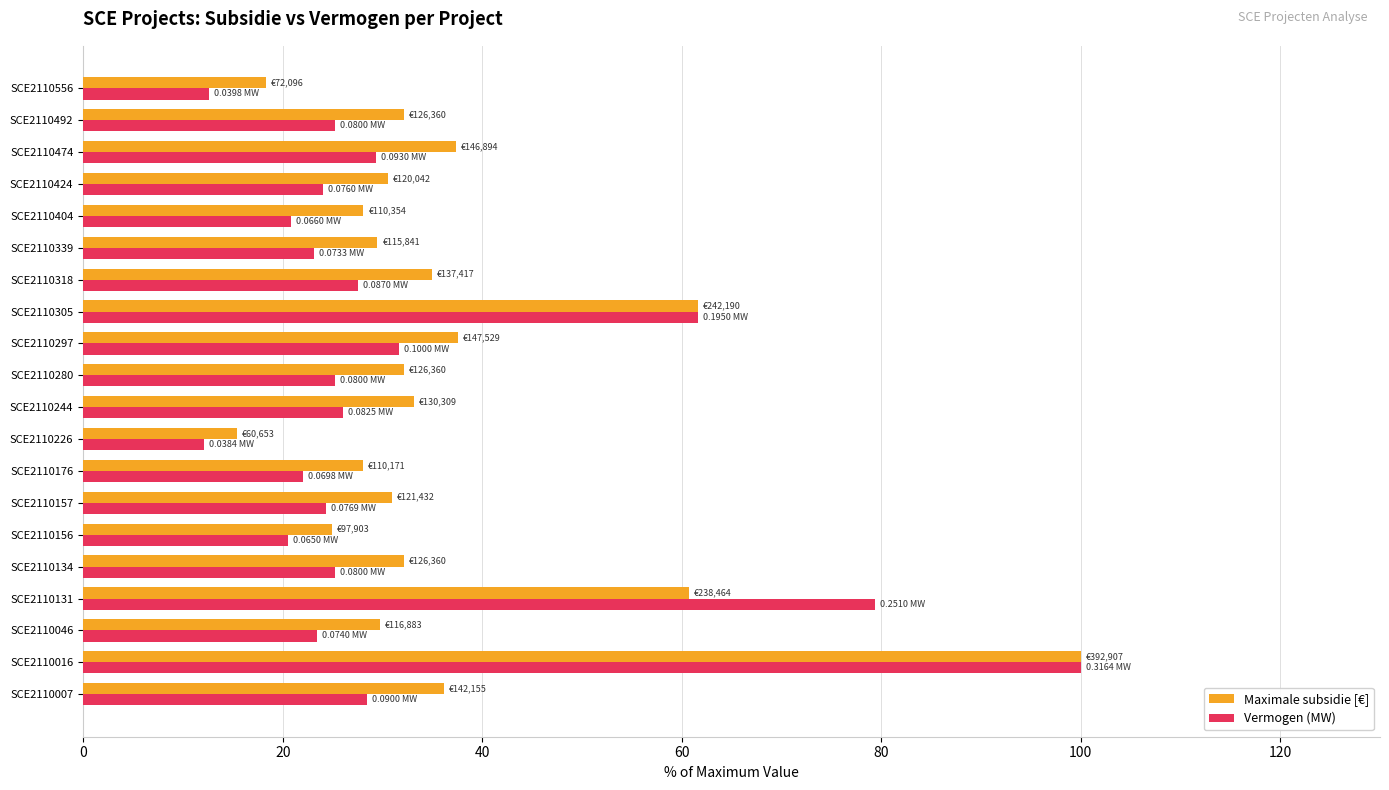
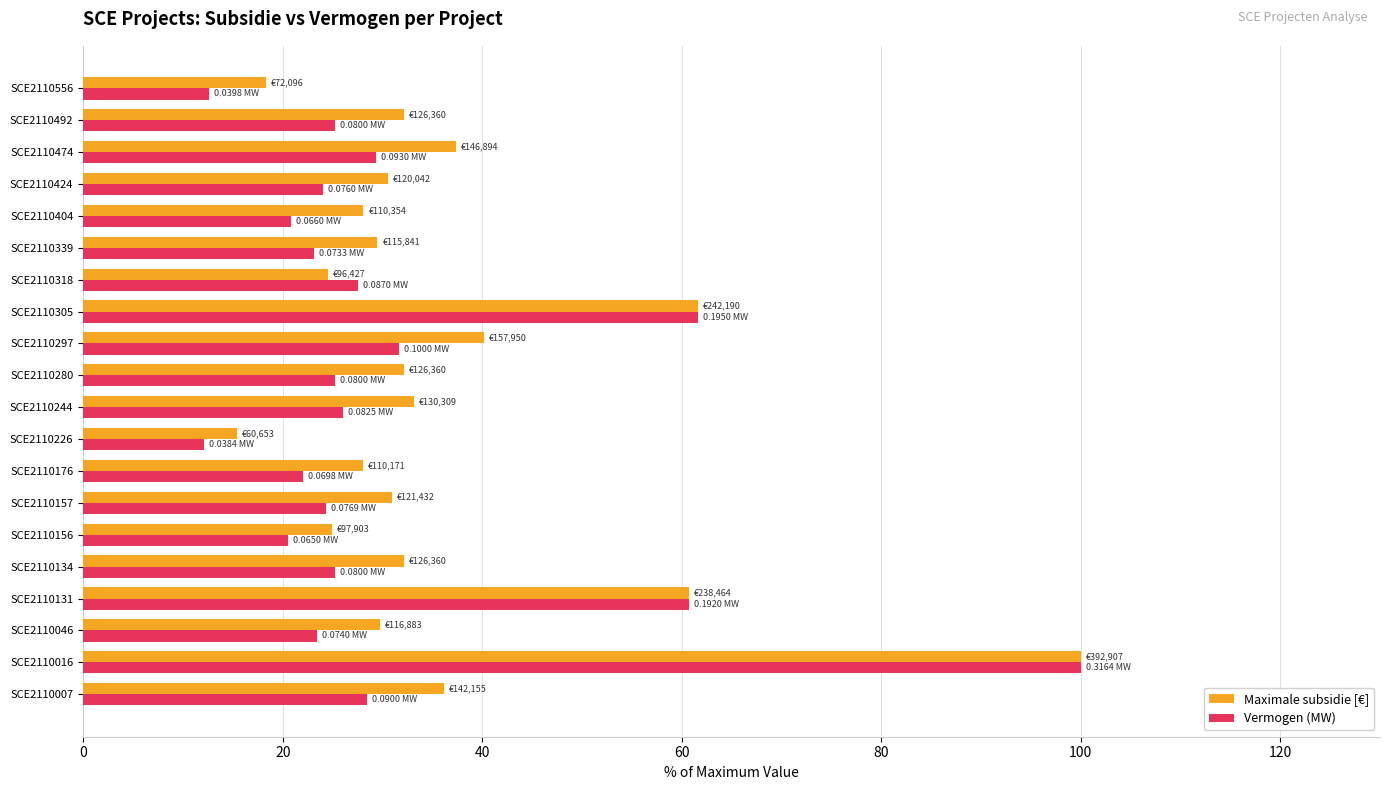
  {
    "Maximale subsidie [€]": {
-     "SCE2110318": "€137,417",
-     "SCE2110297": "€147,529"
+     "SCE2110318": "€96,427",
+     "SCE2110297": "€157,950"
    },
    "Vermogen (MW)": {
-     "SCE2110131": "0.2510"
+     "SCE2110131": "0.1920"
    }
  }
